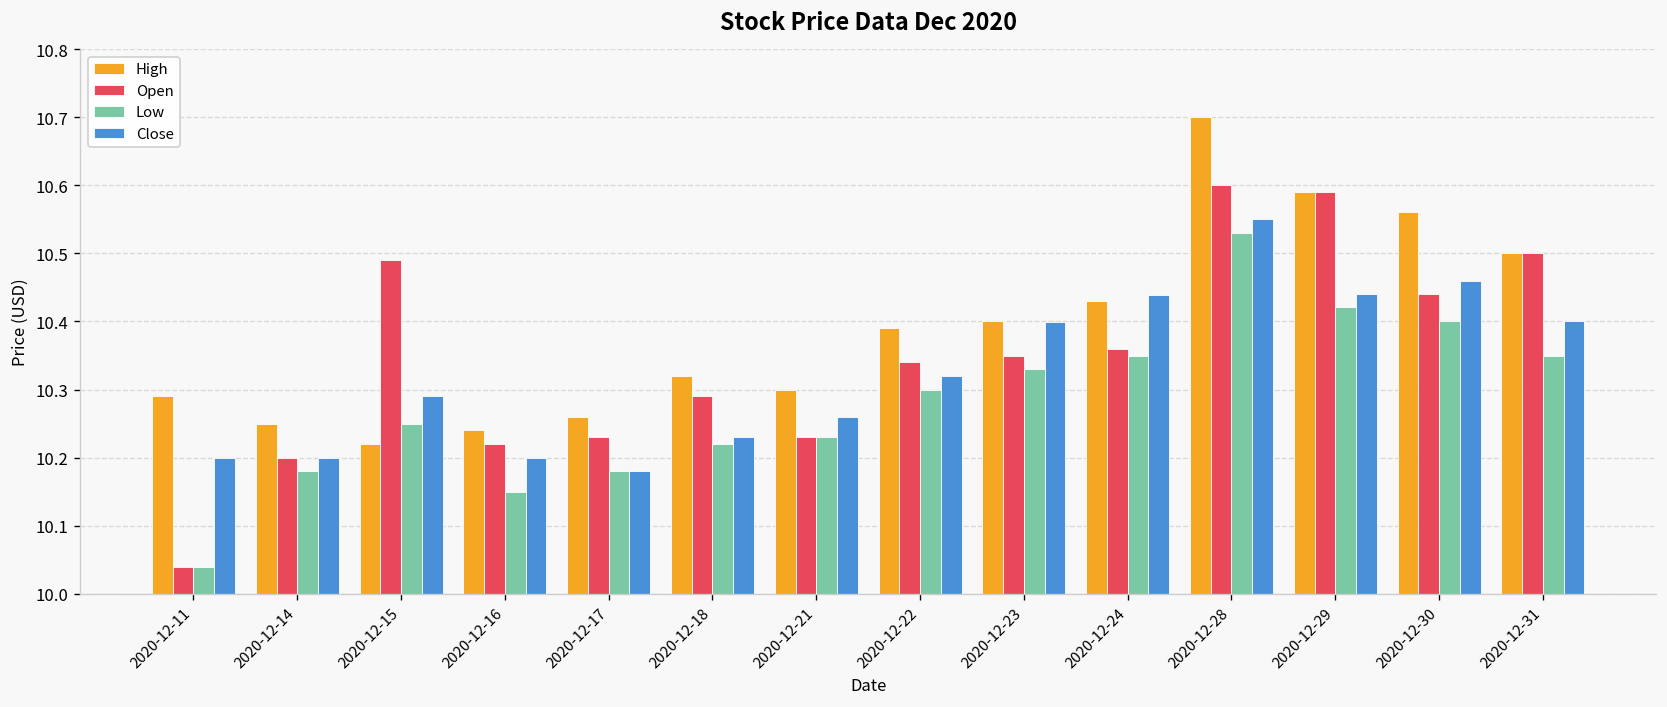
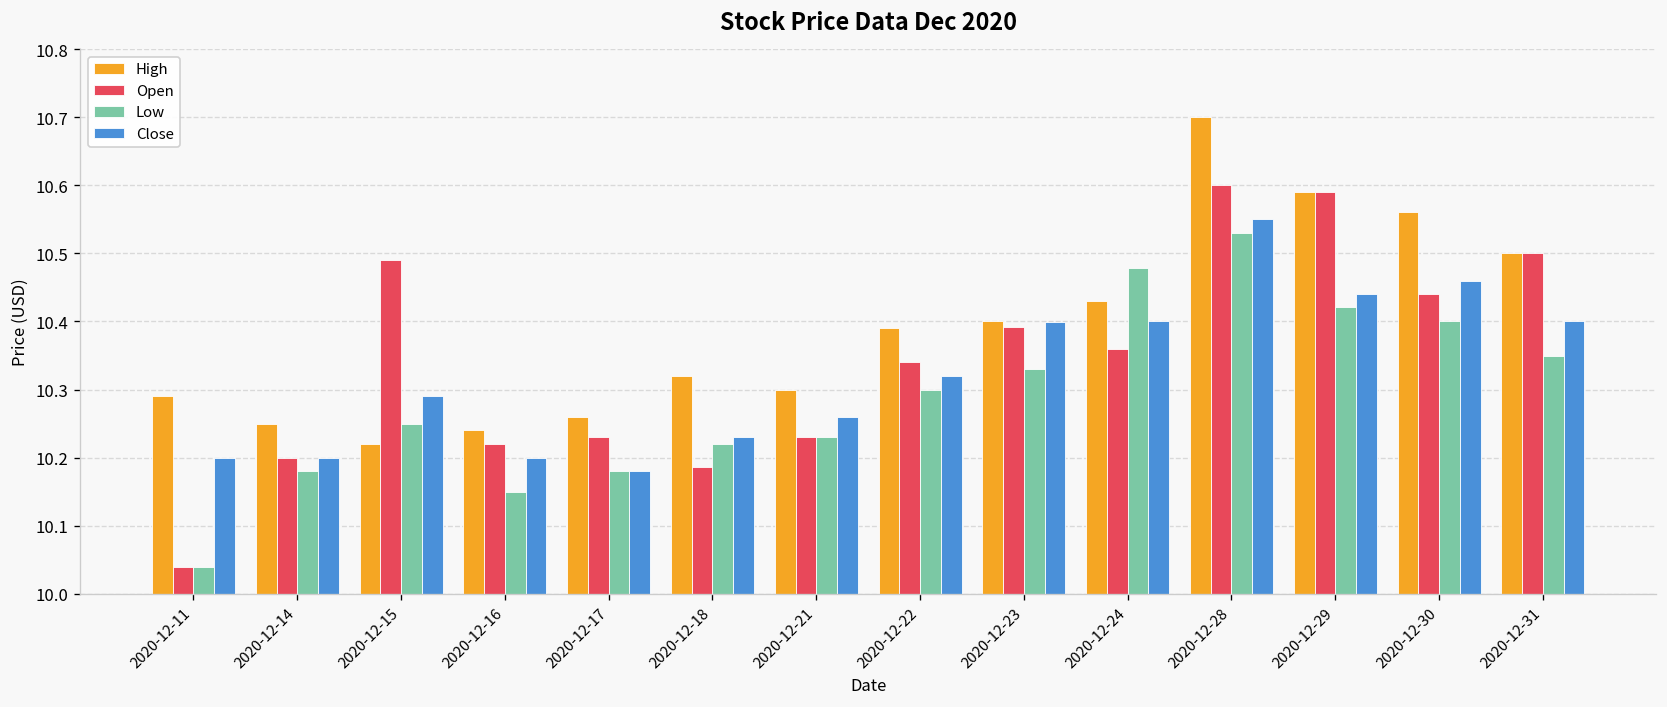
  {
    "High": {
      "2020-12-11": 10.29,
      "2020-12-14": 10.25,
      "2020-12-15": 10.22,
      "2020-12-16": 10.24,
      "2020-12-17": 10.26,
      "2020-12-18": 10.32,
      "2020-12-21": 10.30,
      "2020-12-22": 10.39,
      "2020-12-23": 10.40,
      "2020-12-24": 10.43,
      "2020-12-28": 10.70,
      "2020-12-29": 10.59,
      "2020-12-30": 10.56,
      "2020-12-31": 10.50
    },
    "Open": {
      "2020-12-11": 10.04,
      "2020-12-14": 10.20,
      "2020-12-15": 10.49,
      "2020-12-16": 10.22,
      "2020-12-17": 10.23,
-     "2020-12-18": 10.29,
+     "2020-12-18": 10.19,
      "2020-12-21": 10.23,
      "2020-12-22": 10.34,
-     "2020-12-23": 10.35,
+     "2020-12-23": 10.39,
      "2020-12-24": 10.36,
      "2020-12-28": 10.60,
      "2020-12-29": 10.59,
      "2020-12-30": 10.44,
      "2020-12-31": 10.50
    },
    "Low": {
      "2020-12-11": 10.04,
      "2020-12-14": 10.18,
      "2020-12-15": 10.25,
      "2020-12-16": 10.15,
      "2020-12-17": 10.18,
      "2020-12-18": 10.22,
      "2020-12-21": 10.23,
      "2020-12-22": 10.30,
      "2020-12-23": 10.33,
-     "2020-12-24": 10.35,
+     "2020-12-24": 10.48,
      "2020-12-28": 10.53,
      "2020-12-29": 10.42,
      "2020-12-30": 10.40,
      "2020-12-31": 10.35
    },
    "Close": {
      "2020-12-11": 10.20,
      "2020-12-14": 10.20,
      "2020-12-15": 10.29,
      "2020-12-16": 10.20,
      "2020-12-17": 10.18,
      "2020-12-18": 10.23,
      "2020-12-21": 10.26,
      "2020-12-22": 10.32,
      "2020-12-23": 10.40,
-     "2020-12-24": 10.44,
+     "2020-12-24": 10.40,
      "2020-12-28": 10.55,
      "2020-12-29": 10.44,
      "2020-12-30": 10.46,
      "2020-12-31": 10.40
    }
  }
